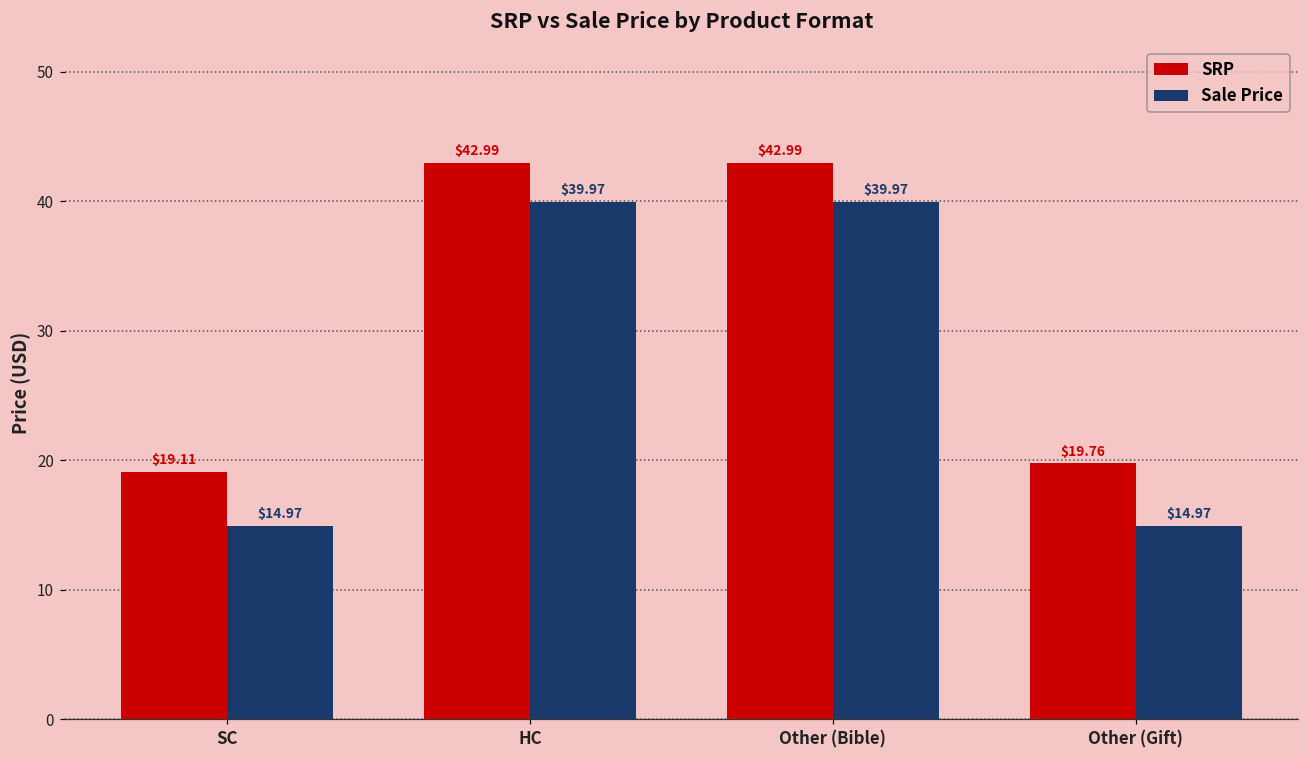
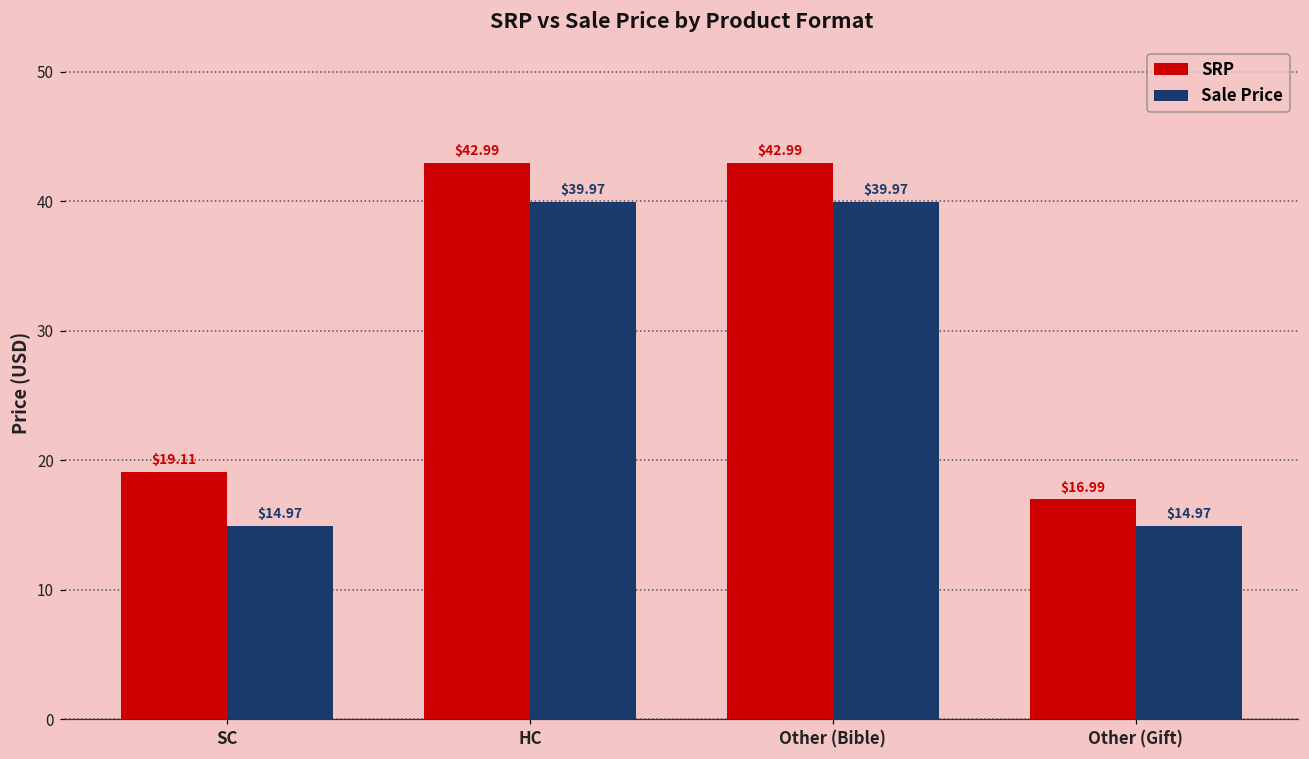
  {
    "SRP": {
      "SC": "$19.11",
      "HC": "$42.99",
      "Other (Bible)": "$42.99",
-     "Other (Gift)": "$19.76"
+     "Other (Gift)": "$16.99"
    },
    "Sale Price": {
      "SC": "$14.97",
      "HC": "$39.97",
      "Other (Bible)": "$39.97",
      "Other (Gift)": "$14.97"
    }
  }
